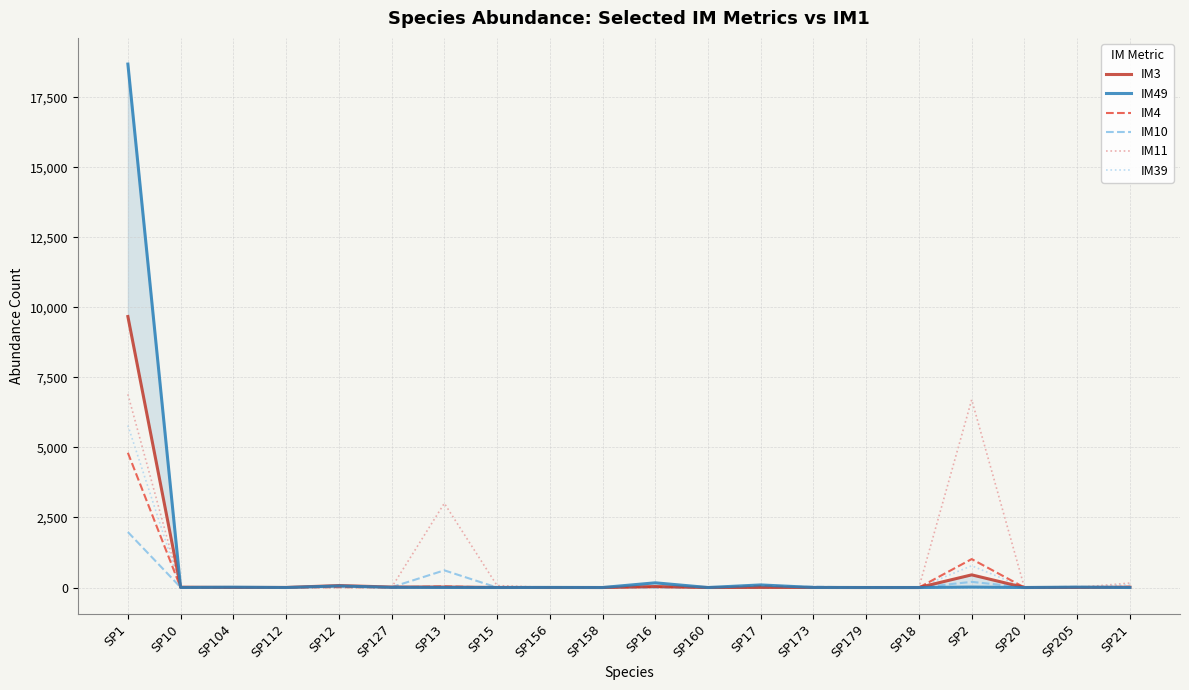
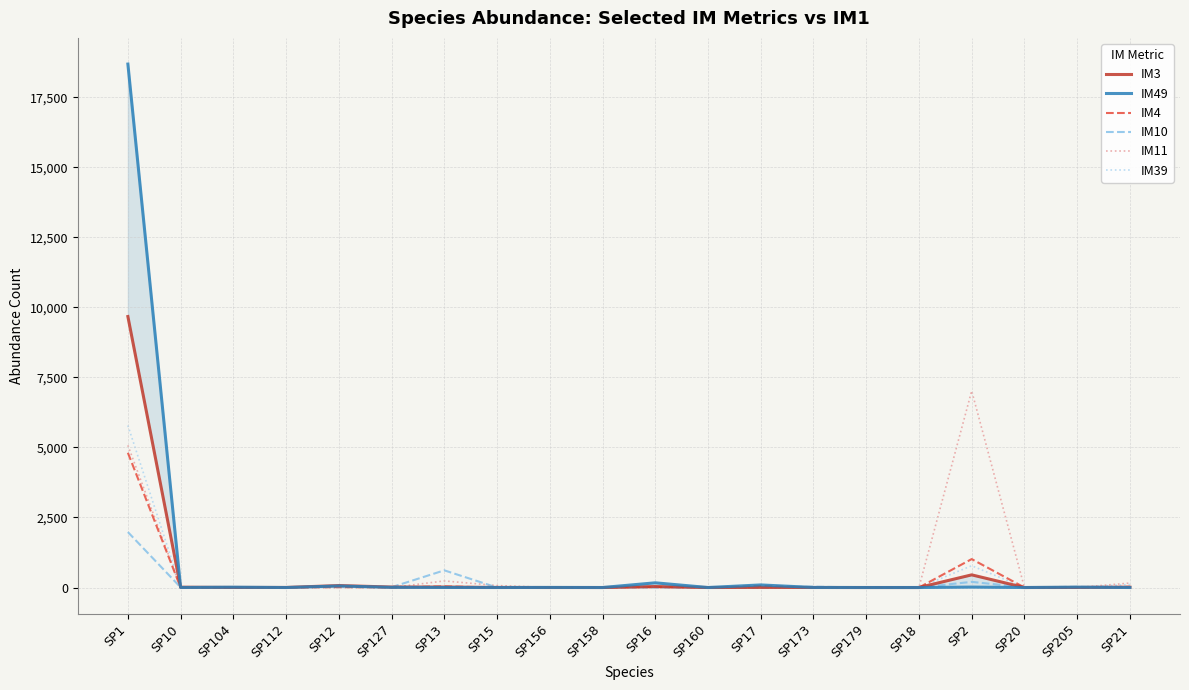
  {
    "IM11": {
-     "SP1": "6,900",
-     "SP13": "3,000",
-     "SP2": "6,700"
+     "SP1": "5,100",
+     "SP13": "200",
+     "SP2": "7,000"
    }
  }
